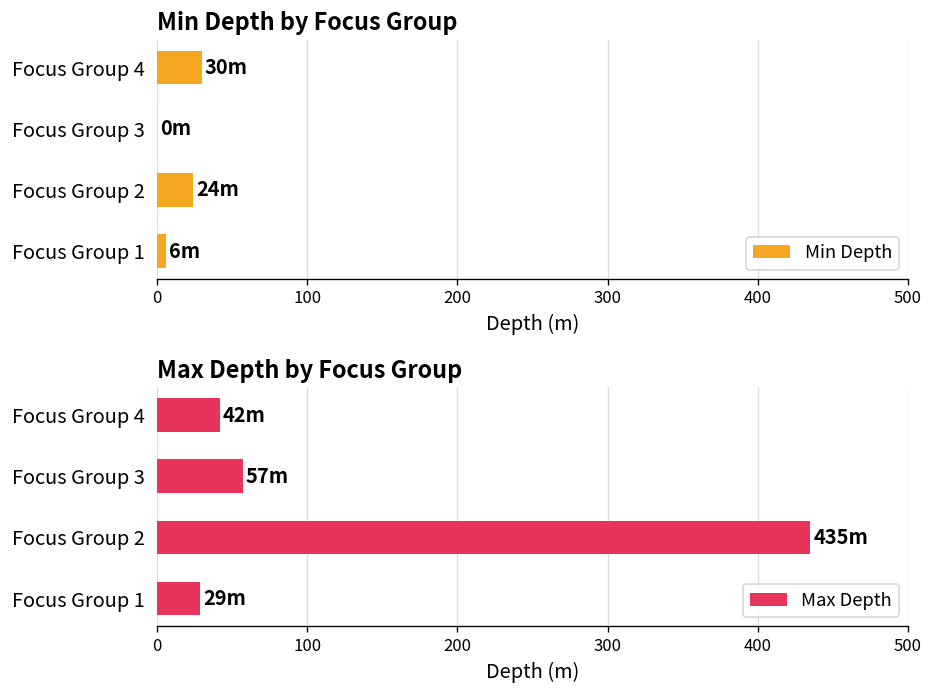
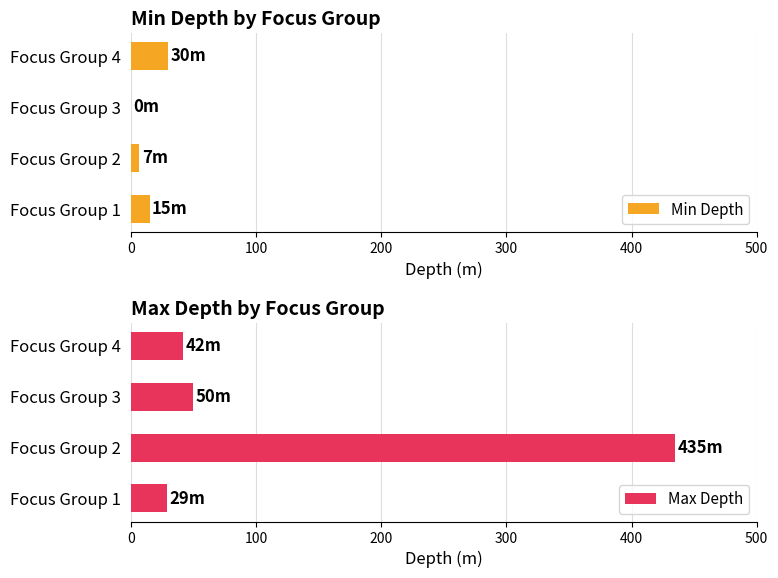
  {
    "Min Depth by Focus Group": {
      "Focus Group 4": "30m",
      "Focus Group 3": "0m",
-     "Focus Group 2": "24m",
-     "Focus Group 1": "6m"
+     "Focus Group 2": "7m",
+     "Focus Group 1": "15m"
    },
    "Max Depth by Focus Group": {
      "Focus Group 4": "42m",
-     "Focus Group 3": "57m",
+     "Focus Group 3": "50m",
      "Focus Group 2": "435m",
      "Focus Group 1": "29m"
    }
  }
